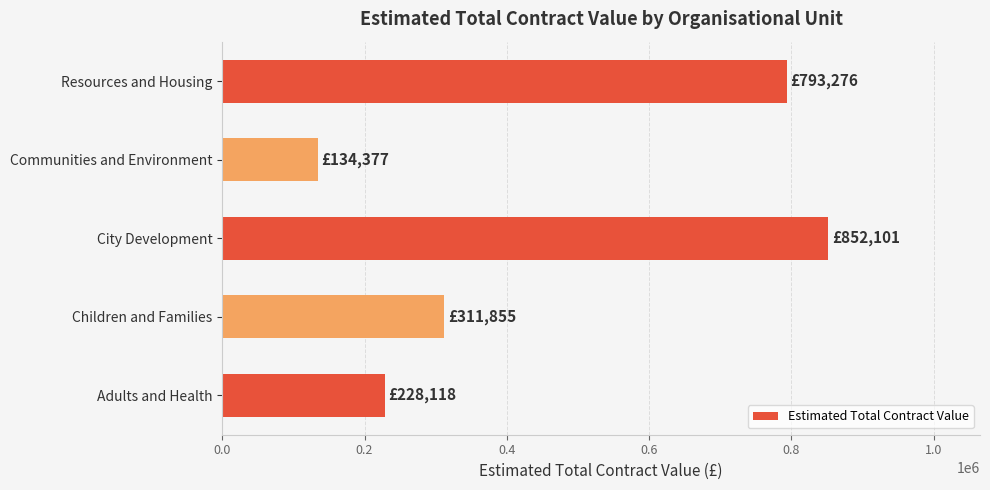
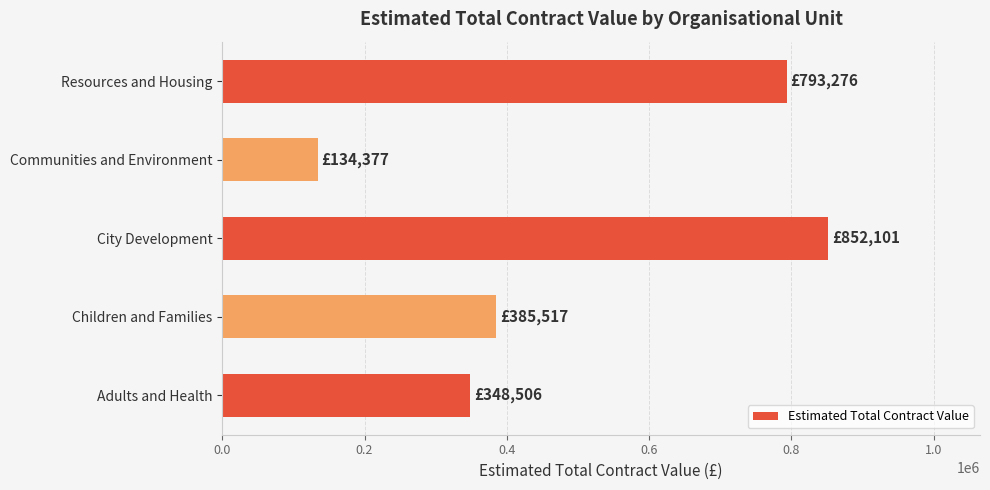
  {
    "Resources and Housing": "£793,276",
    "Communities and Environment": "£134,377",
    "City Development": "£852,101",
-   "Children and Families": "£311,855",
-   "Adults and Health": "£228,118"
+   "Children and Families": "£385,517",
+   "Adults and Health": "£348,506"
  }
